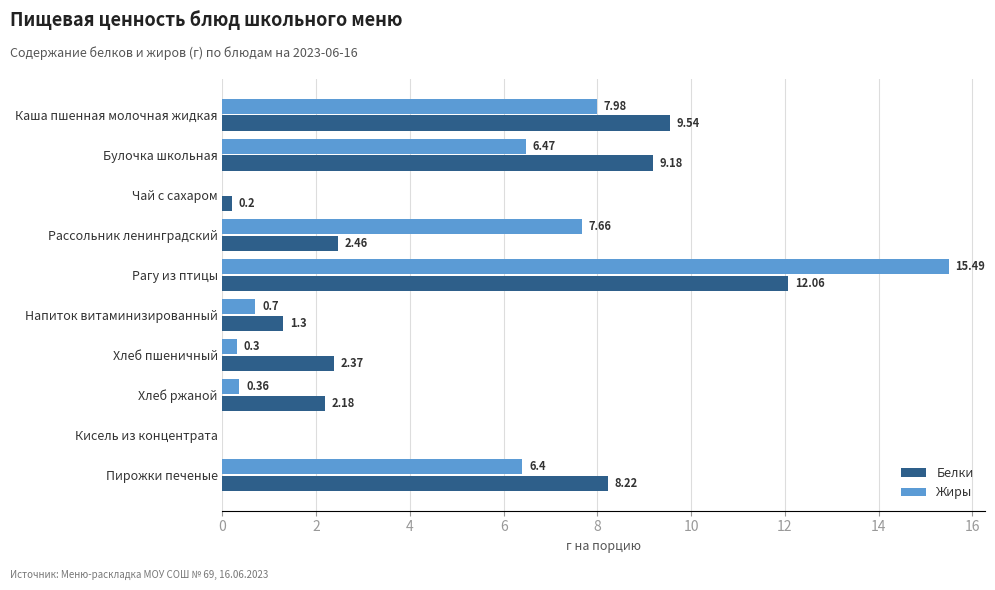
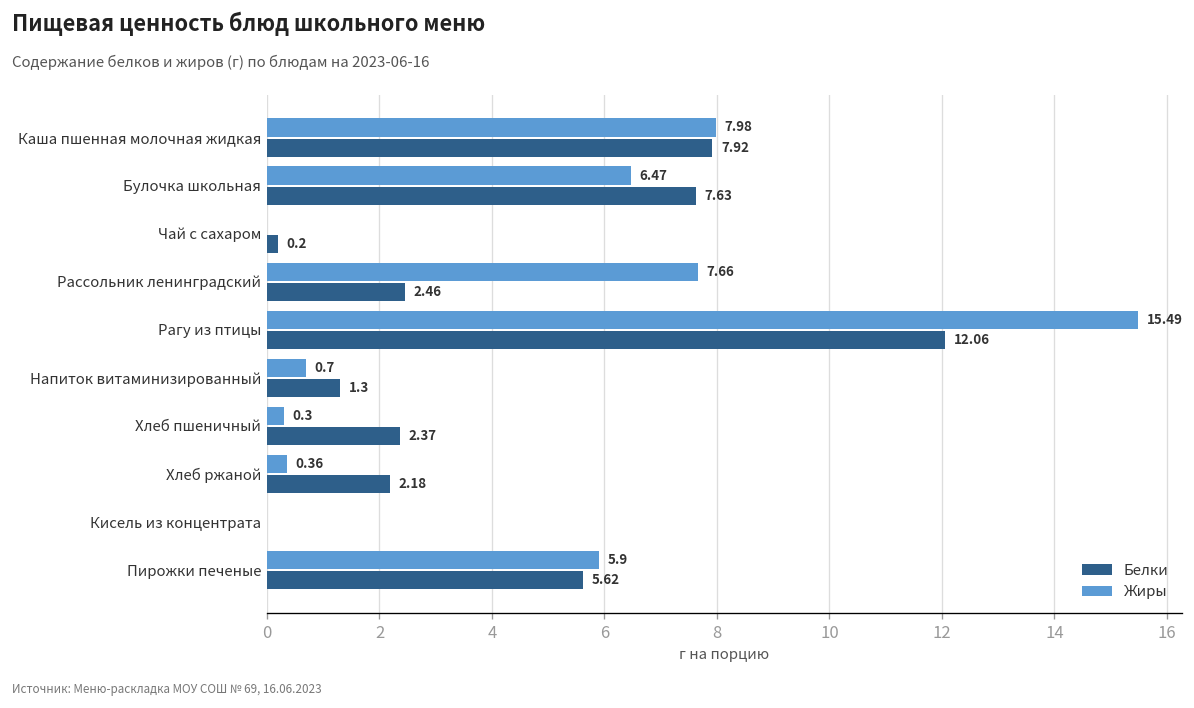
  {
    "Белки": {
-     "Каша пшенная молочная жидкая": 9.54,
-     "Булочка школьная": 9.18,
+     "Каша пшенная молочная жидкая": 7.92,
+     "Булочка школьная": 7.63,
      "Чай с сахаром": 0.2,
      "Рассольник ленинградский": 2.46,
      "Рагу из птицы": 12.06,
      "Напиток витаминизированный": 1.3,
      "Хлеб пшеничный": 2.37,
      "Хлеб ржаной": 2.18,
-     "Пирожки печеные": 8.22
+     "Пирожки печеные": 5.62
    },
    "Жиры": {
      "Каша пшенная молочная жидкая": 7.98,
      "Булочка школьная": 6.47,
      "Рассольник ленинградский": 7.66,
      "Рагу из птицы": 15.49,
      "Напиток витаминизированный": 0.7,
      "Хлеб пшеничный": 0.3,
      "Хлеб ржаной": 0.36,
-     "Пирожки печеные": 6.4
+     "Пирожки печеные": 5.9
    }
  }
